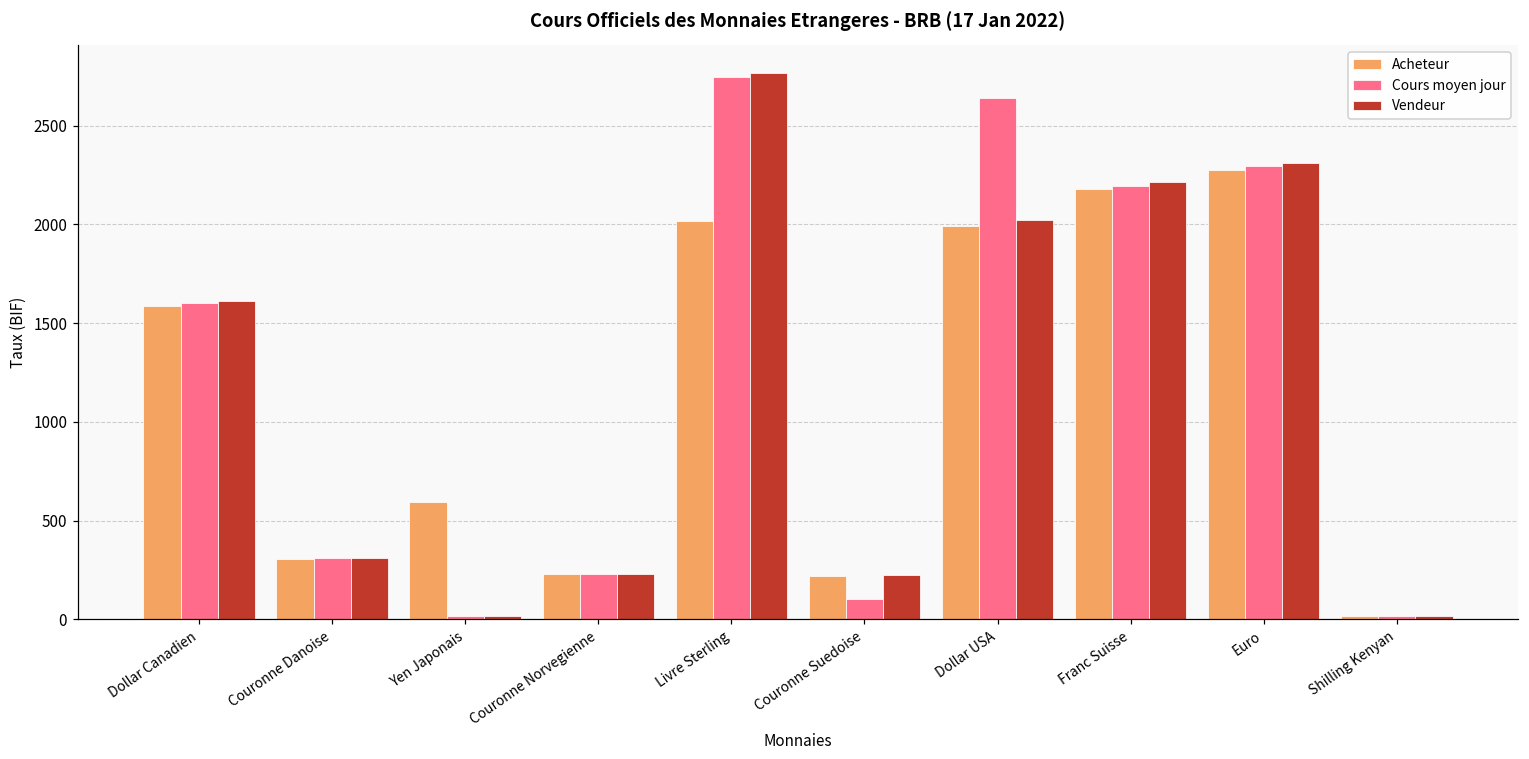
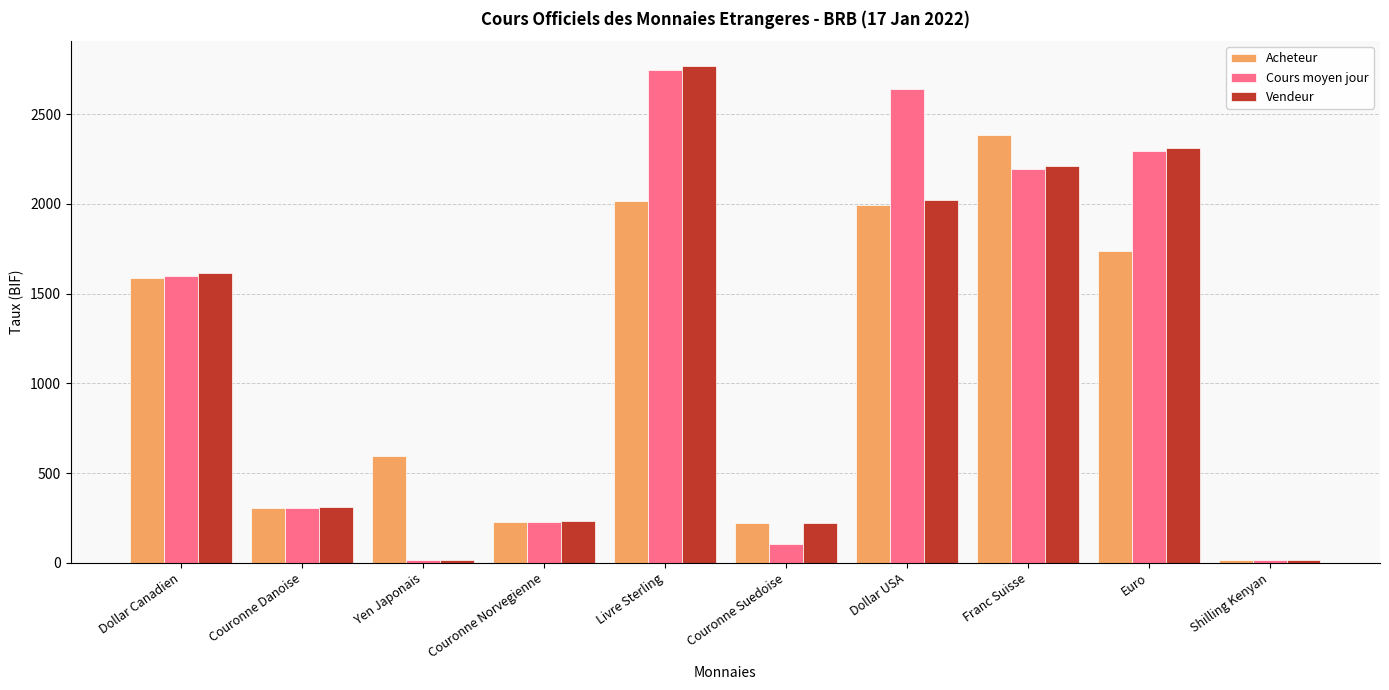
  {
    "Acheteur": {
      "Dollar Canadien": 1590,
      "Couronne Danoise": 310,
      "Yen Japonais": 590,
      "Couronne Norvegienne": 230,
      "Livre Sterling": 2020,
      "Couronne Suedoise": 220,
      "Dollar USA": 1990,
-     "Franc Suisse": 2180,
-     "Euro": 2280,
+     "Franc Suisse": 2380,
+     "Euro": 1740,
      "Shilling Kenyan": 20
    },
    "Cours moyen jour": {
      "Dollar Canadien": 1600,
      "Couronne Danoise": 310,
      "Yen Japonais": 20,
      "Couronne Norvegienne": 230,
      "Livre Sterling": 2750,
      "Couronne Suedoise": 100,
      "Dollar USA": 2640,
      "Franc Suisse": 2200,
      "Euro": 2290,
      "Shilling Kenyan": 20
    },
    "Vendeur": {
      "Dollar Canadien": 1610,
      "Couronne Danoise": 310,
      "Yen Japonais": 20,
      "Couronne Norvegienne": 230,
      "Livre Sterling": 2770,
      "Couronne Suedoise": 220,
      "Dollar USA": 2020,
      "Franc Suisse": 2210,
      "Euro": 2310,
      "Shilling Kenyan": 20
    }
  }
